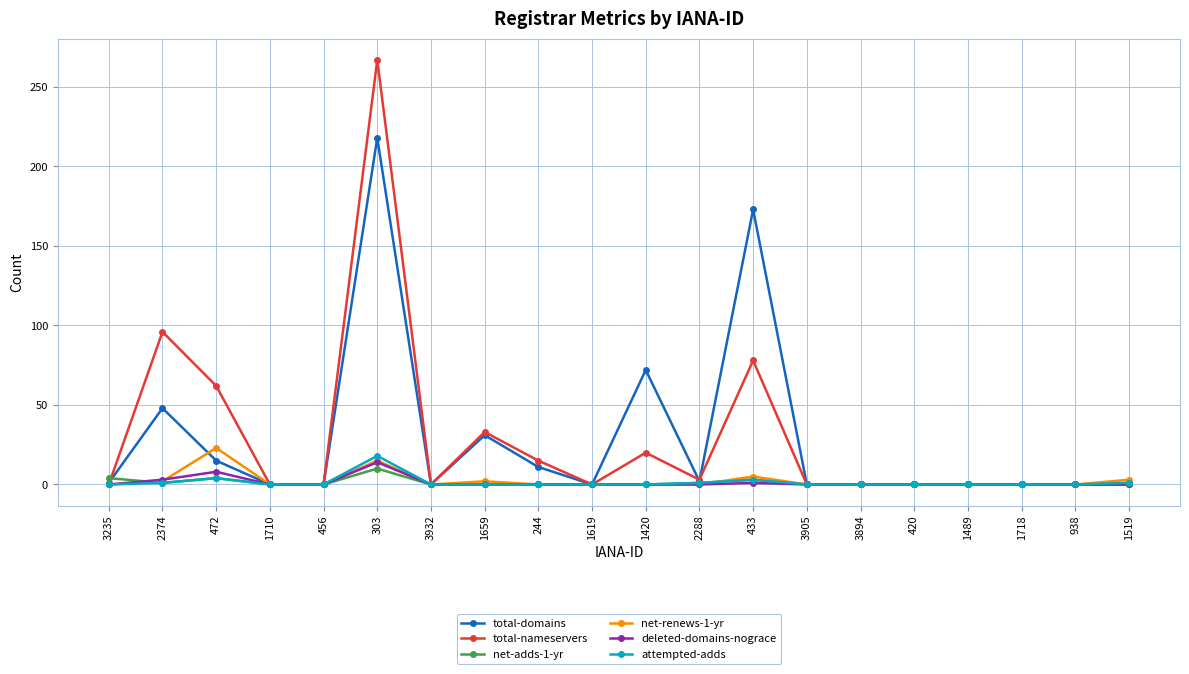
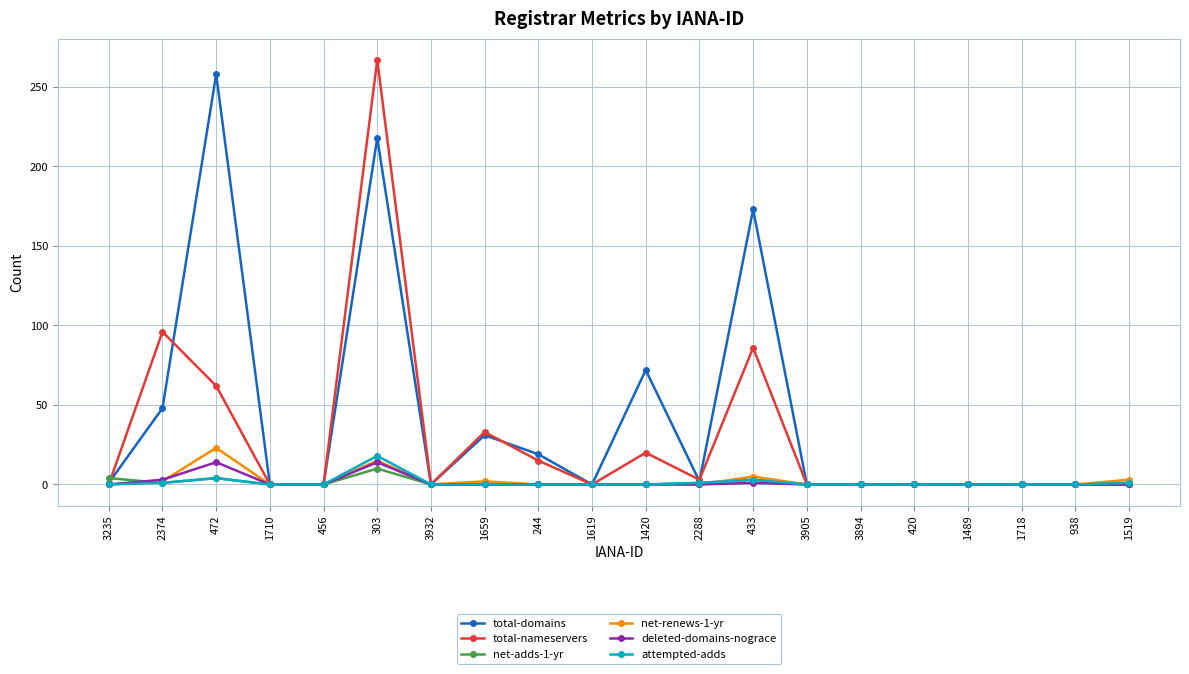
  {
    "total-domains": {
      "2374": 48,
-     "472": 15,
+     "472": 258,
      "303": 218,
      "1659": 31,
-     "244": 11,
+     "244": 19,
      "1420": 72,
      "433": 173
    },
    "total-nameservers": {
      "2374": 96,
      "472": 62,
      "303": 267,
      "1659": 33,
      "244": 15,
      "1420": 20,
-     "433": 78
+     "433": 86
    },
    "net-adds-1-yr": {
      "3235": 4,
      "303": 10
    },
    "net-renews-1-yr": {
      "472": 23,
      "1659": 2,
      "433": 5,
      "1519": 3
    },
    "deleted-domains-nograce": {
-     "472": 8,
+     "472": 14,
      "433": 1
    },
    "attempted-adds": {
      "303": 18
    }
  }
